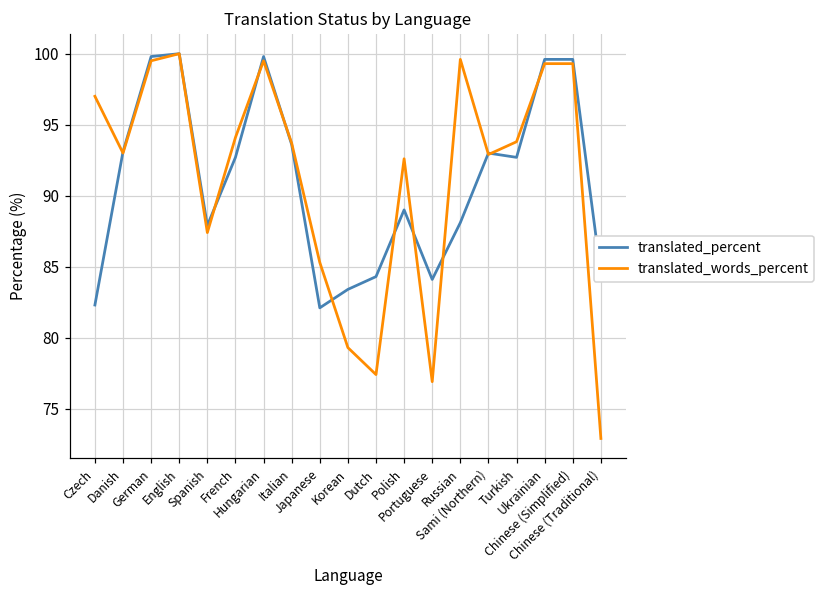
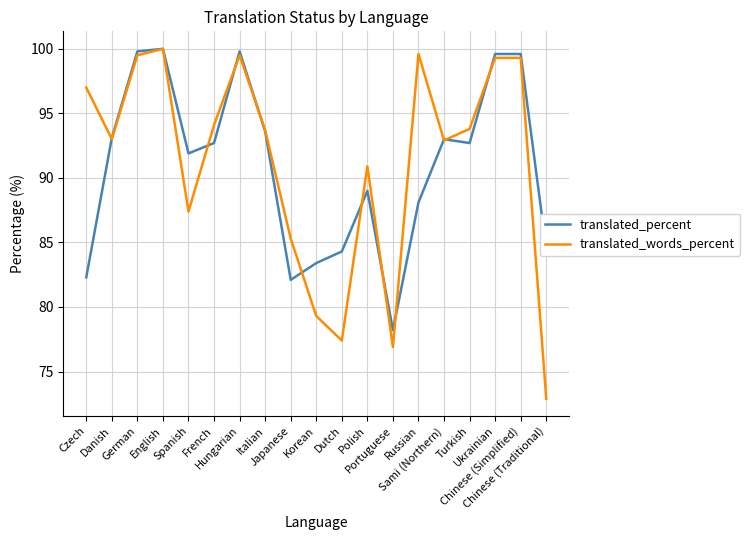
  {
    "translated_percent": {
      "Czech": 82.3,
      "German": 99.8,
-     "Spanish": 87.9,
+     "Spanish": 91.9,
      "French": 92.7,
      "Hungarian": 99.8,
      "Japanese": 82.1,
      "Korean": 83.4,
      "Dutch": 84.3,
      "Polish": 89.0,
-     "Portuguese": 84.1,
+     "Portuguese": 78.2,
      "Russian": 88.1,
      "Turkish": 92.7,
      "Ukrainian": 99.6,
      "Chinese (Simplified)": 99.6
    },
    "translated_words_percent": {
      "Czech": 97.0,
      "German": 99.5,
      "Spanish": 87.4,
      "French": 94.1,
      "Hungarian": 99.5,
      "Japanese": 85.3,
      "Korean": 79.3,
      "Dutch": 77.4,
-     "Polish": 92.6,
+     "Polish": 90.9,
      "Portuguese": 76.9,
      "Russian": 99.6,
      "Turkish": 93.8,
      "Ukrainian": 99.3,
      "Chinese (Simplified)": 99.3,
      "Chinese (Traditional)": 72.9
    }
  }
